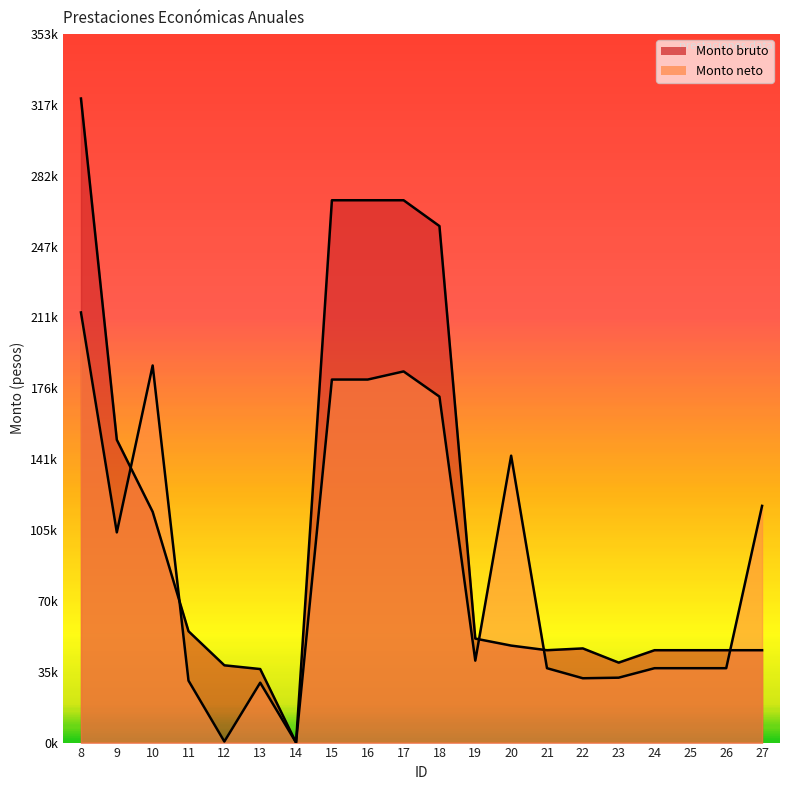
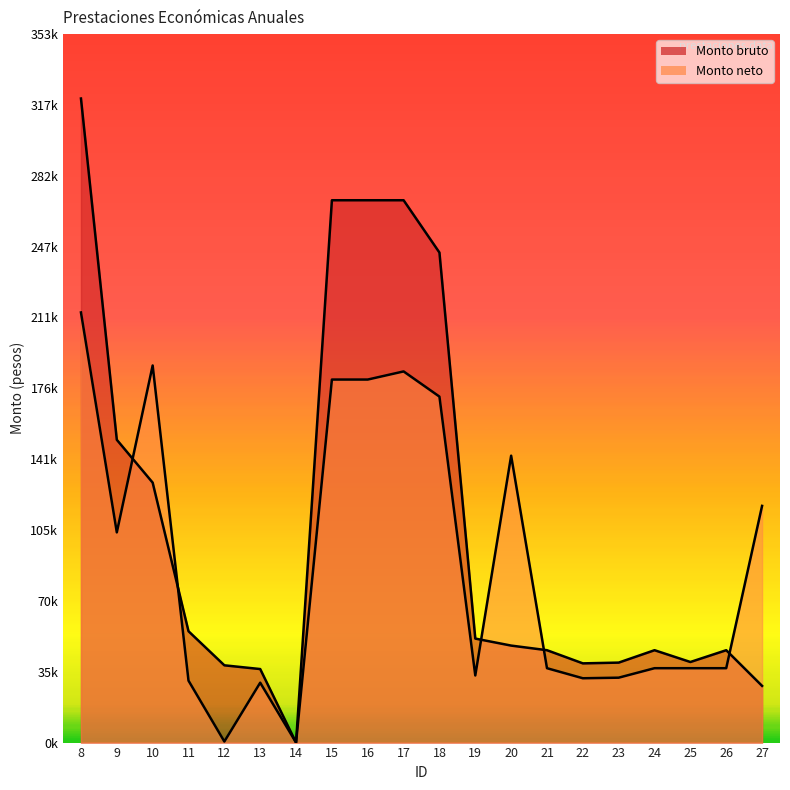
  {
    "Monto bruto": {
      "8": 321000,
      "9": 151000,
-     "10": 115000,
+     "10": 130000,
      "11": 55000,
      "12": 39000,
      "13": 37000,
      "15": 270000,
      "16": 270000,
      "17": 270000,
-     "18": 257000,
+     "18": 244000,
      "19": 52000,
      "20": 48000,
      "21": 46000,
-     "22": 47000,
+     "22": 39000,
      "23": 40000,
      "24": 46000,
-     "25": 46000,
+     "25": 40000,
      "26": 46000,
-     "27": 46000
+     "27": 28000
    },
    "Monto neto": {
      "8": 214000,
      "9": 105000,
      "10": 188000,
      "11": 31000,
      "12": 1000,
      "13": 30000,
      "15": 181000,
      "16": 181000,
      "17": 185000,
      "18": 172000,
-     "19": 41000,
+     "19": 33000,
      "20": 143000,
      "21": 37000,
      "22": 32000,
      "23": 32000,
      "24": 37000,
      "25": 37000,
      "26": 37000,
      "27": 118000
    }
  }
